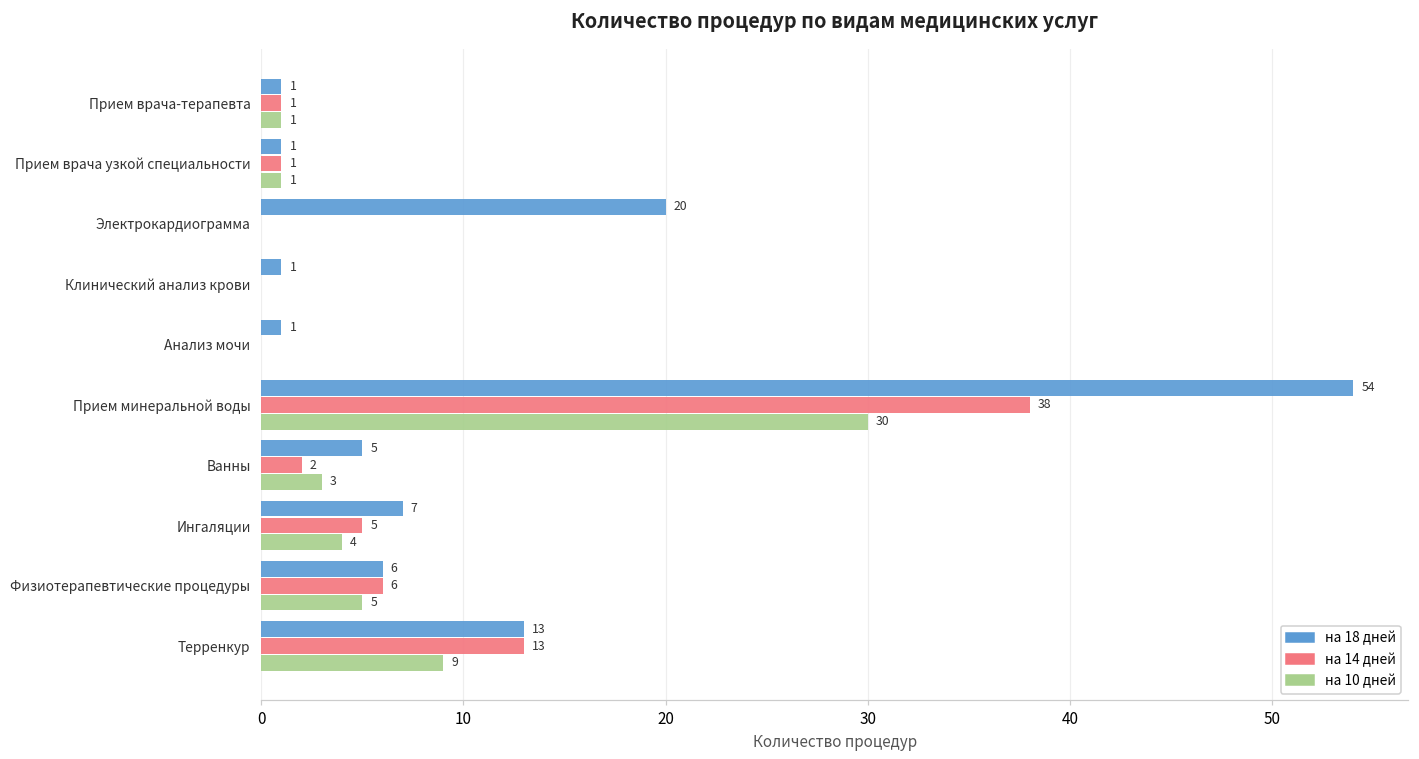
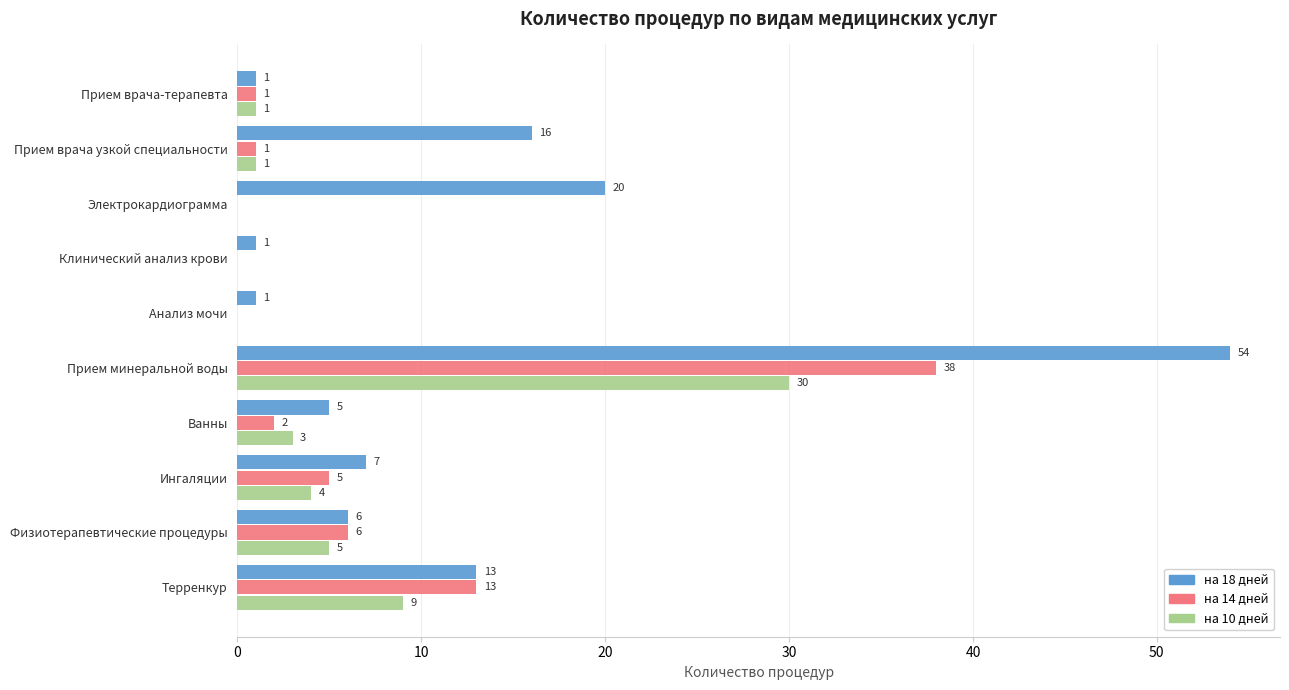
  {
    "на 18 дней": {
      "Прием врача-терапевта": 1,
-     "Прием врача узкой специальности": 1,
+     "Прием врача узкой специальности": 16,
      "Электрокардиограмма": 20,
      "Клинический анализ крови": 1,
      "Анализ мочи": 1,
      "Прием минеральной воды": 54,
      "Ванны": 5,
      "Ингаляции": 7,
      "Физиотерапевтические процедуры": 6,
      "Терренкур": 13
    },
    "на 14 дней": {
      "Прием врача-терапевта": 1,
      "Прием врача узкой специальности": 1,
      "Прием минеральной воды": 38,
      "Ванны": 2,
      "Ингаляции": 5,
      "Физиотерапевтические процедуры": 6,
      "Терренкур": 13
    },
    "на 10 дней": {
      "Прием врача-терапевта": 1,
      "Прием врача узкой специальности": 1,
      "Прием минеральной воды": 30,
      "Ванны": 3,
      "Ингаляции": 4,
      "Физиотерапевтические процедуры": 5,
      "Терренкур": 9
    }
  }
